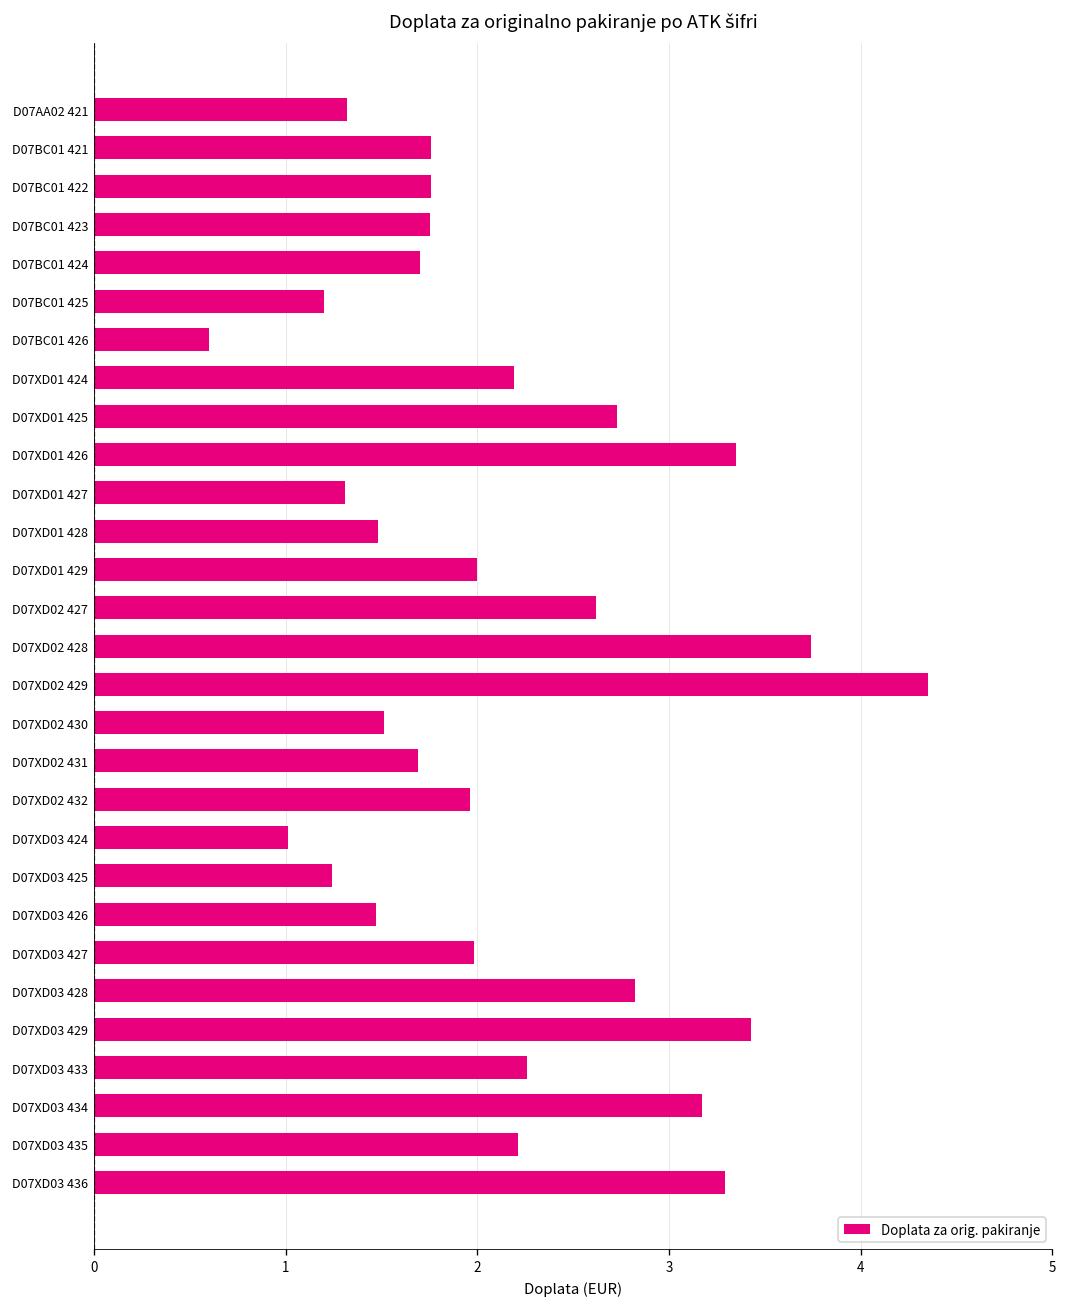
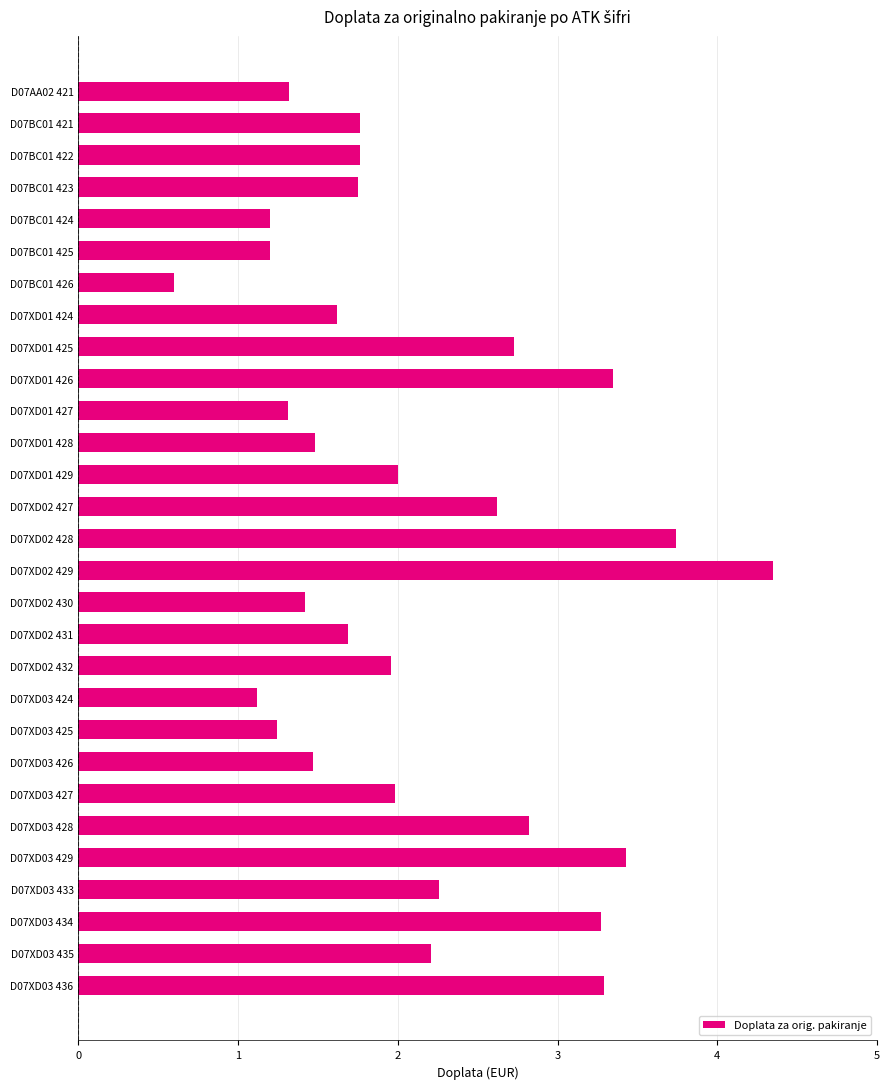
  {
    "D07AA02 421": 1.32,
    "D07BC01 421": 1.76,
    "D07BC01 422": 1.76,
    "D07BC01 423": 1.75,
-   "D07BC01 424": 1.7,
+   "D07BC01 424": 1.2,
    "D07BC01 425": 1.20,
    "D07BC01 426": 0.60,
-   "D07XD01 424": 2.19,
+   "D07XD01 424": 1.62,
    "D07XD01 425": 2.73,
    "D07XD01 426": 3.35,
    "D07XD01 427": 1.31,
    "D07XD01 428": 1.48,
    "D07XD01 429": 2.00,
    "D07XD02 427": 2.62,
    "D07XD02 428": 3.74,
    "D07XD02 429": 4.35,
-   "D07XD02 430": 1.51,
+   "D07XD02 430": 1.42,
    "D07XD02 431": 1.69,
    "D07XD02 432": 1.96,
-   "D07XD03 424": 1.01,
+   "D07XD03 424": 1.12,
    "D07XD03 425": 1.24,
    "D07XD03 426": 1.47,
    "D07XD03 427": 1.98,
    "D07XD03 428": 2.82,
    "D07XD03 429": 3.43,
    "D07XD03 433": 2.26,
-   "D07XD03 434": 3.17,
+   "D07XD03 434": 3.27,
    "D07XD03 435": 2.21,
    "D07XD03 436": 3.29
  }
